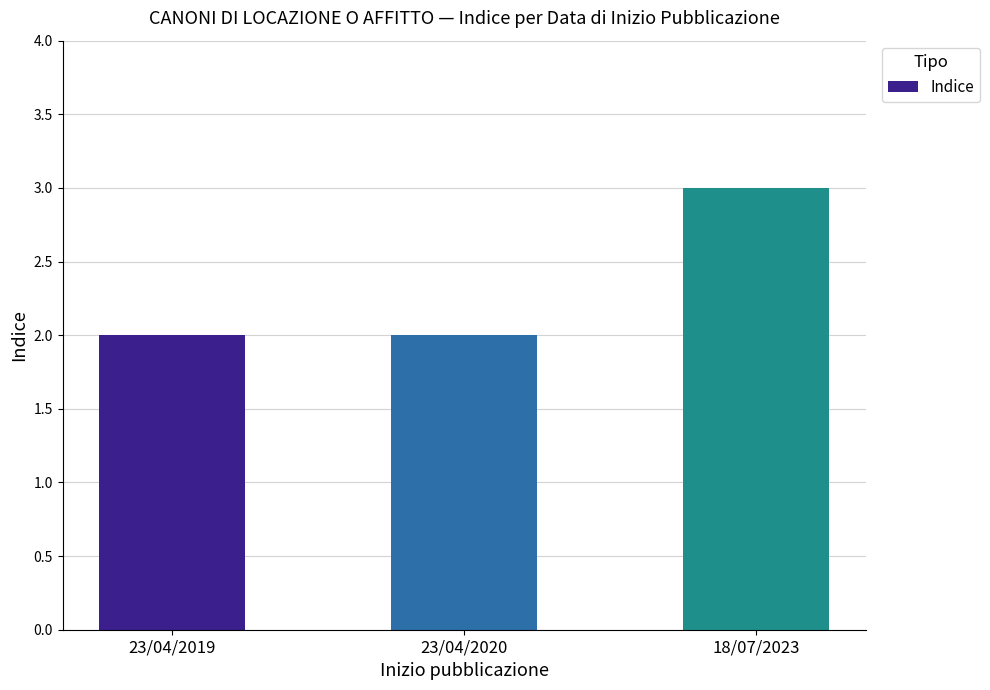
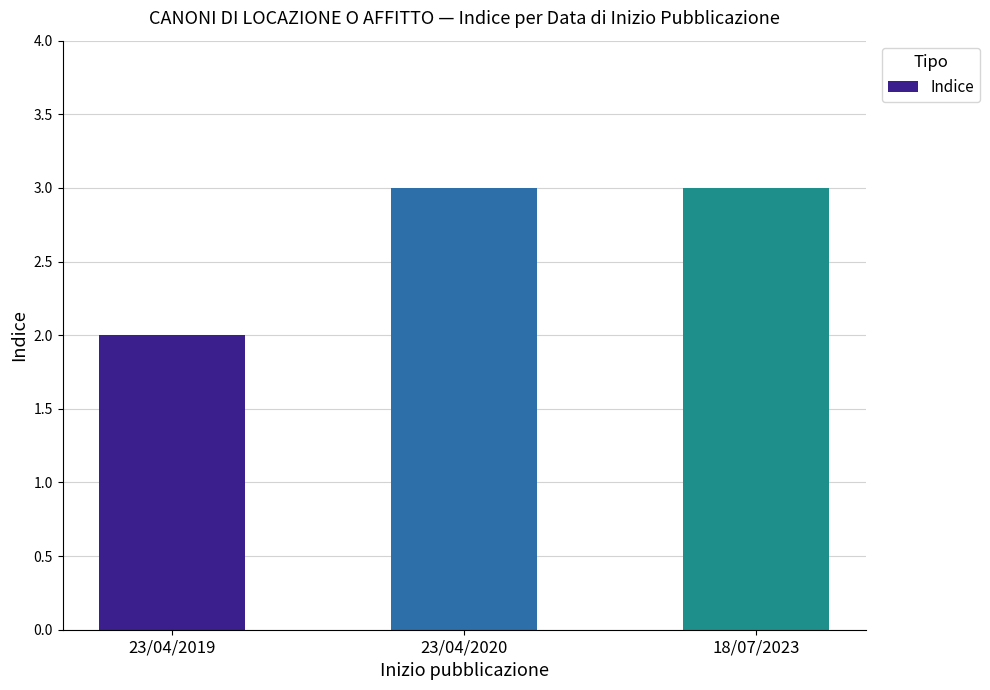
  {
    "23/04/2019": 2,
-   "23/04/2020": 2,
+   "23/04/2020": 3,
    "18/07/2023": 3
  }
